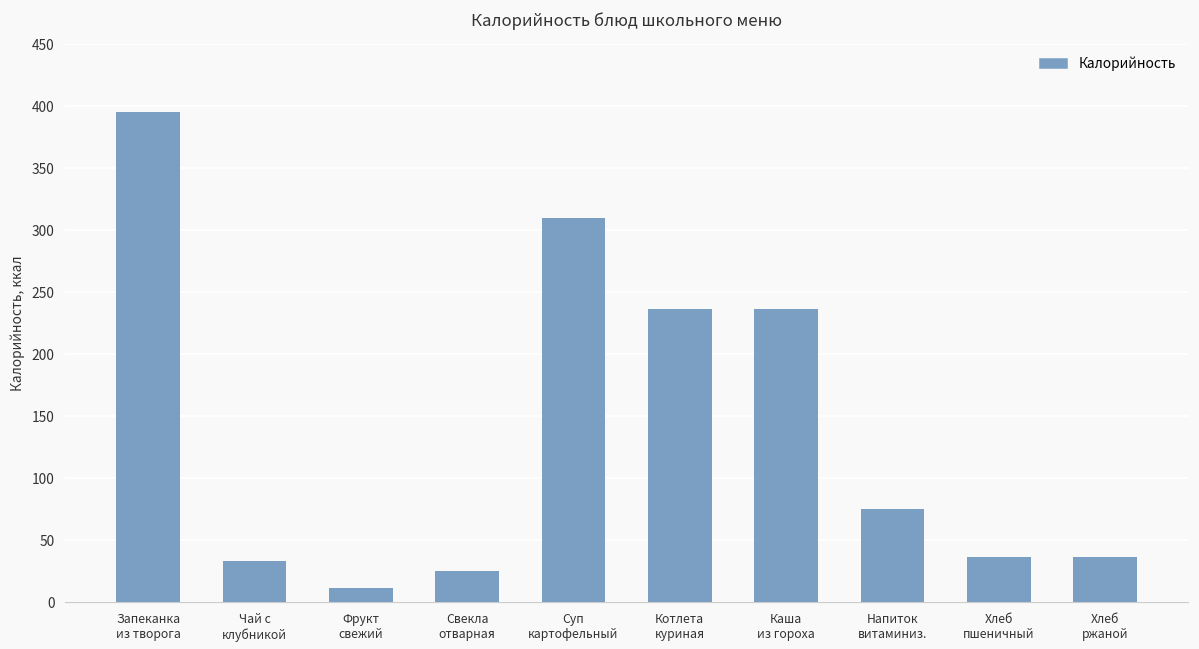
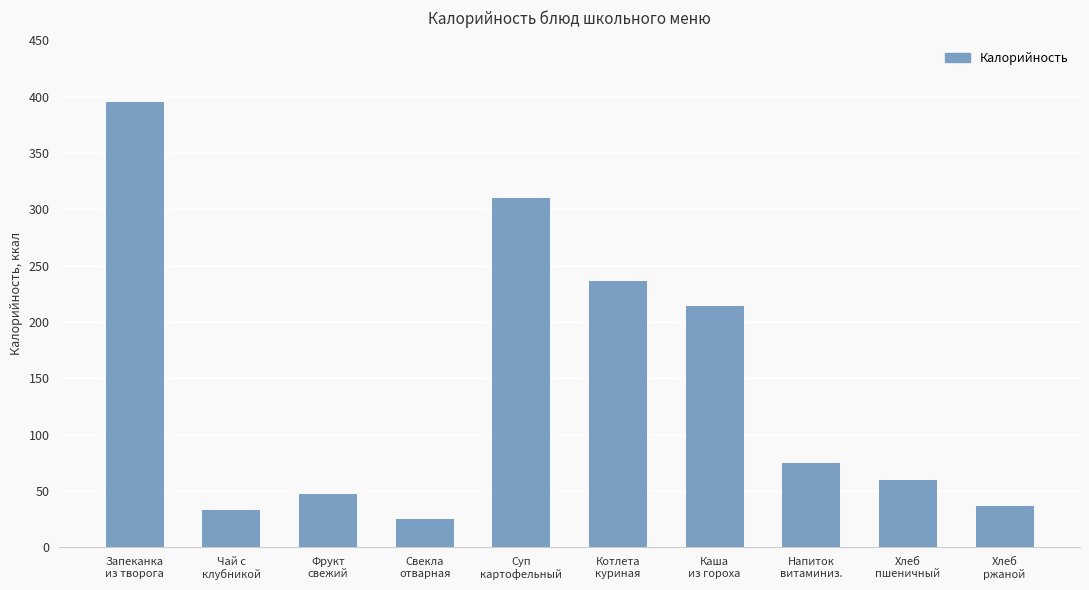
  {
    "Запеканка из творога": 396,
    "Чай с клубникой": 33,
-   "Фрукт свежий": 12,
+   "Фрукт свежий": 47,
    "Свекла отварная": 25,
    "Суп картофельный": 310,
    "Котлета куриная": 236,
-   "Каша из гороха": 236,
+   "Каша из гороха": 214,
    "Напиток витаминиз.": 75,
-   "Хлеб пшеничный": 36,
+   "Хлеб пшеничный": 60,
    "Хлеб ржаной": 36
  }
